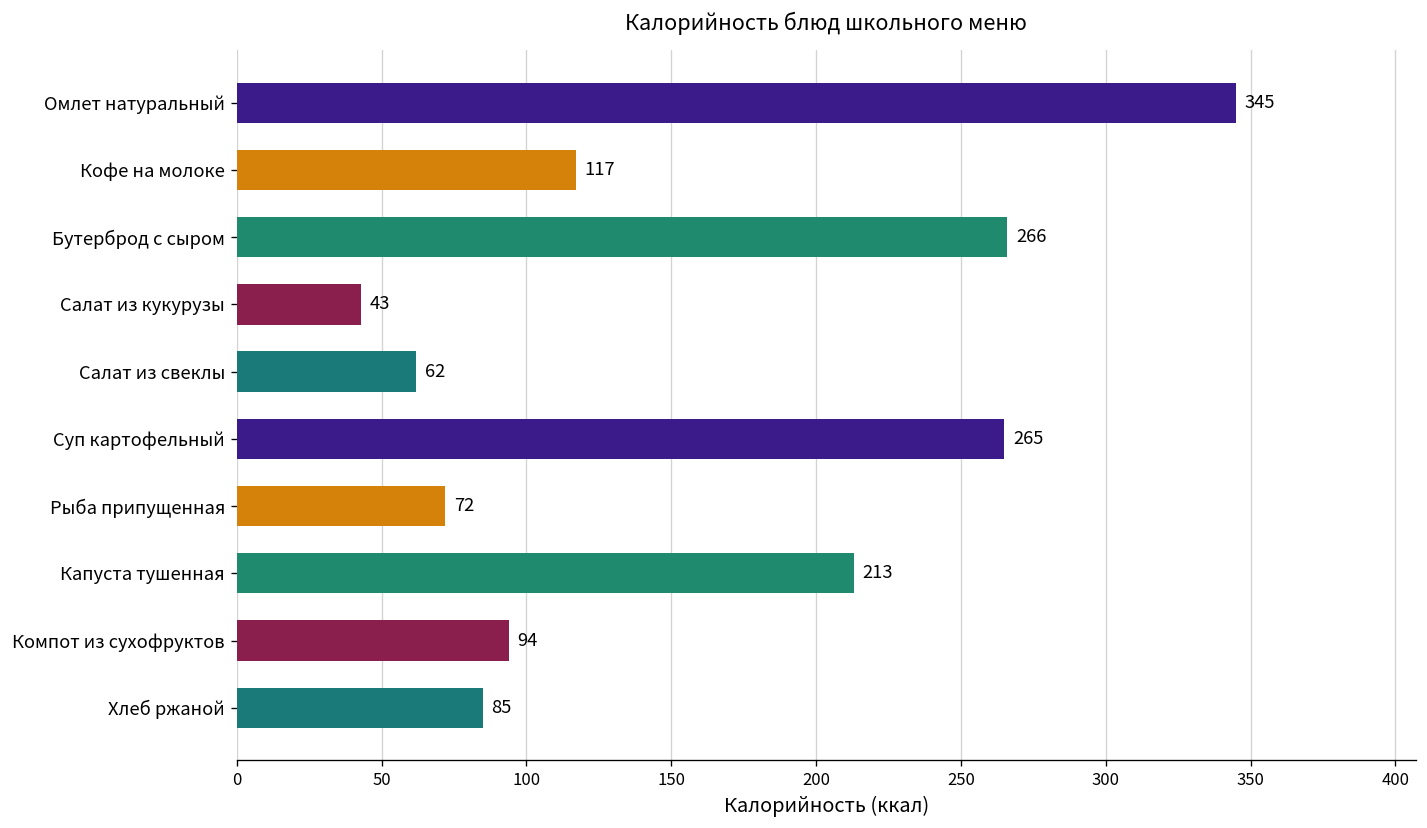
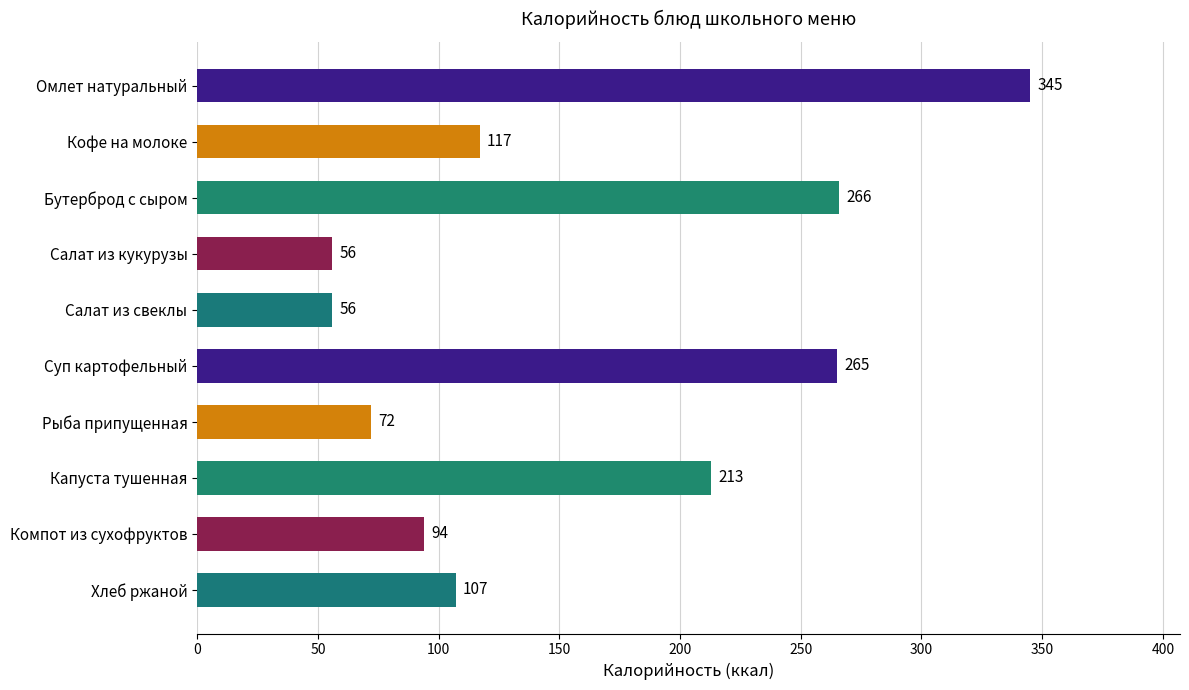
  {
    "Омлет натуральный": 345,
    "Кофе на молоке": 117,
    "Бутерброд с сыром": 266,
-   "Салат из кукурузы": 43,
-   "Салат из свеклы": 62,
+   "Салат из кукурузы": 56,
+   "Салат из свеклы": 56,
    "Суп картофельный": 265,
    "Рыба припущенная": 72,
    "Капуста тушенная": 213,
    "Компот из сухофруктов": 94,
-   "Хлеб ржаной": 85
+   "Хлеб ржаной": 107
  }
